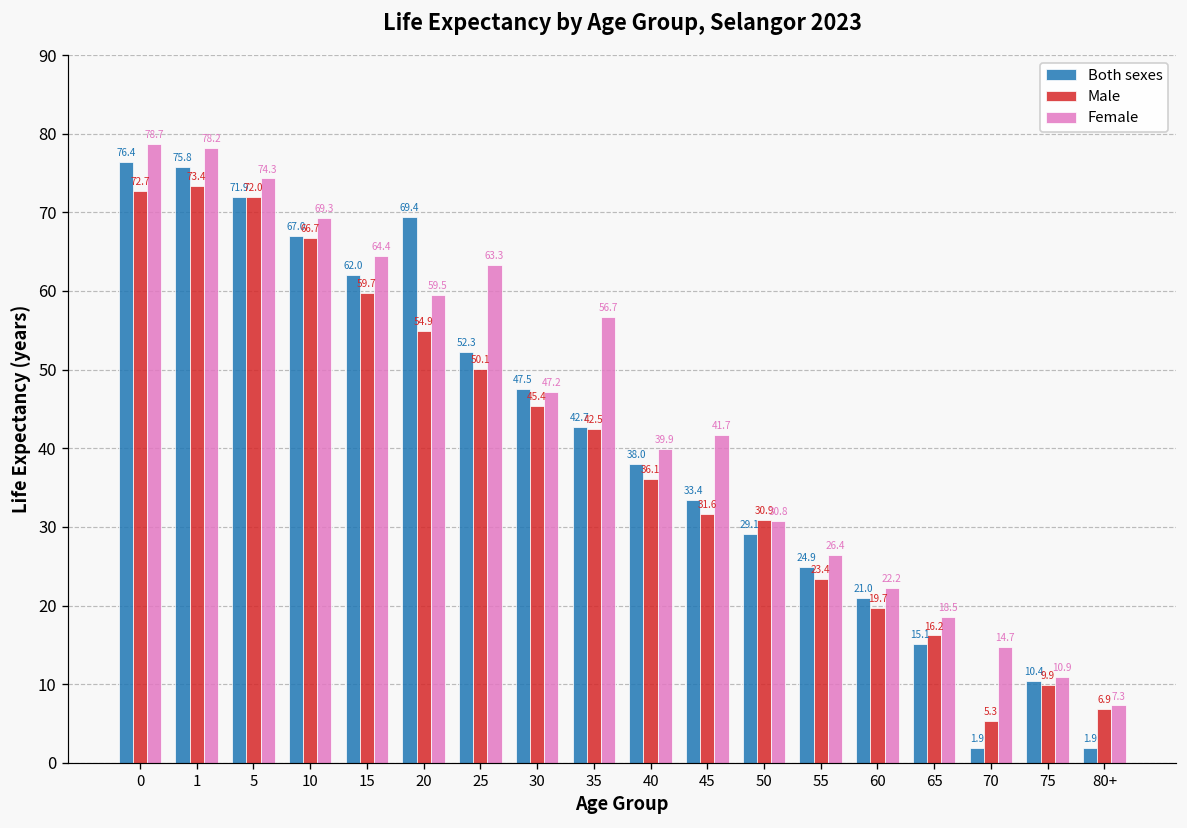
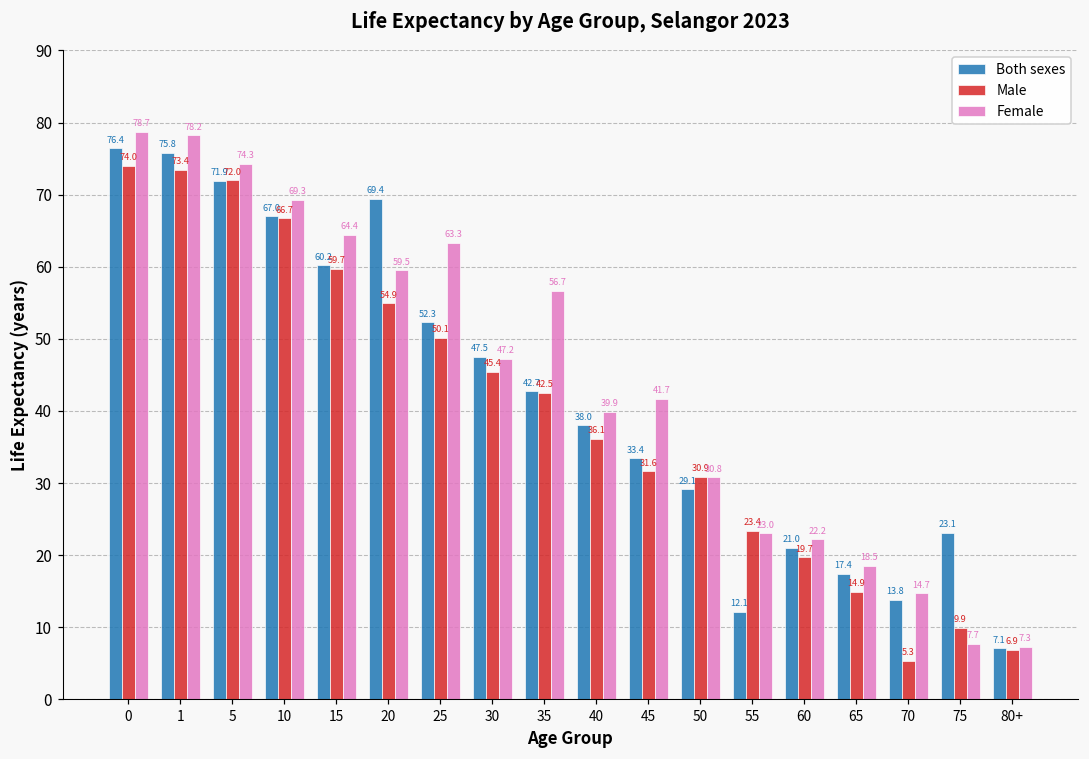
  {
    "Both sexes": {
      "0": 76.4,
      "1": 75.8,
-     "15": 62.0,
+     "15": 60.2,
      "20": 69.4,
      "25": 52.3,
      "30": 47.5,
      "40": 38.0,
      "45": 33.4,
      "50": 29.1,
-     "55": 24.9,
+     "55": 12.1,
      "60": 21.0,
-     "65": 15.1,
-     "70": 1.9,
-     "75": 10.4,
-     "80+": 1.9
+     "65": 17.4,
+     "70": 13.8,
+     "75": 23.1,
+     "80+": 7.1
    },
    "Male": {
-     "0": 72.7,
+     "0": 74.0,
      "1": 73.4,
      "15": 59.7,
      "20": 54.9,
      "25": 50.1,
      "30": 45.4,
      "40": 36.1,
      "45": 31.6,
      "55": 23.4,
      "60": 19.7,
-     "65": 16.2,
+     "65": 14.9,
      "70": 5.3,
      "75": 9.9,
      "80+": 6.9
    },
    "Female": {
      "0": 78.7,
      "1": 78.2,
      "5": 74.3,
      "10": 69.3,
      "15": 64.4,
      "20": 59.5,
      "25": 63.3,
      "30": 47.2,
      "35": 56.7,
      "40": 39.9,
      "45": 41.7,
-     "55": 26.4,
+     "55": 23.0,
      "60": 22.2,
      "65": 18.5,
      "70": 14.7,
-     "75": 10.9,
+     "75": 7.7,
      "80+": 7.3
    }
  }
